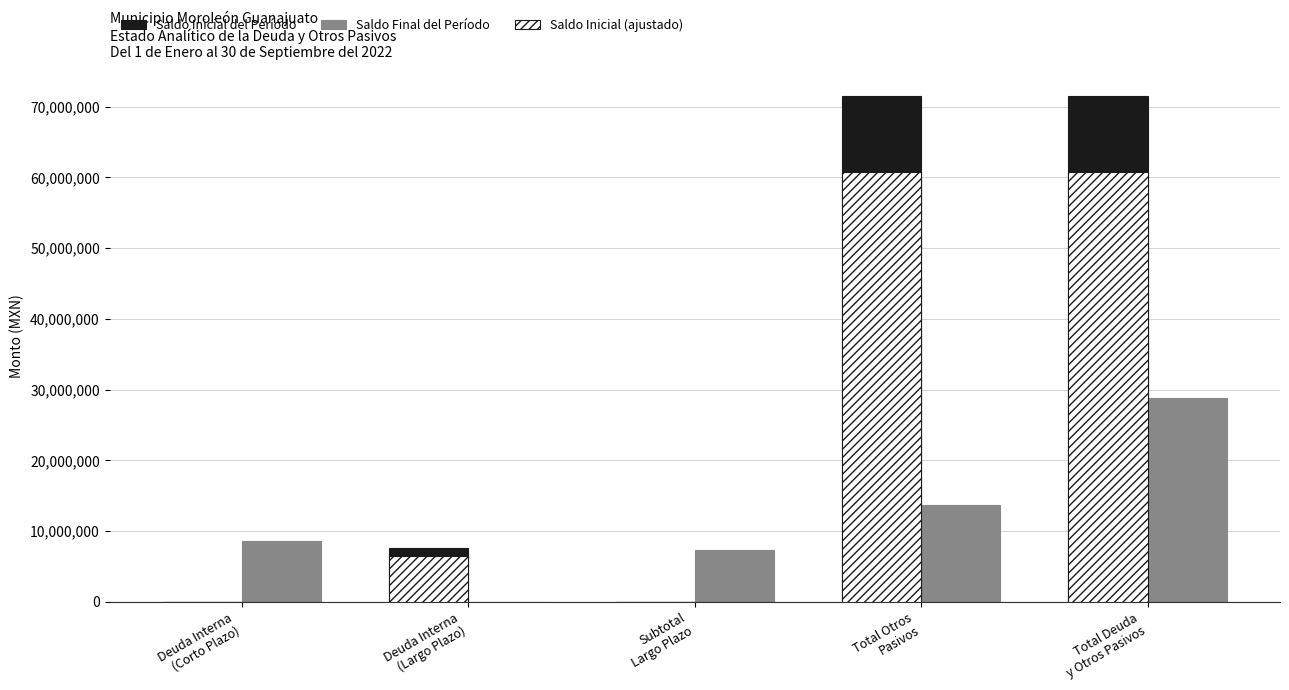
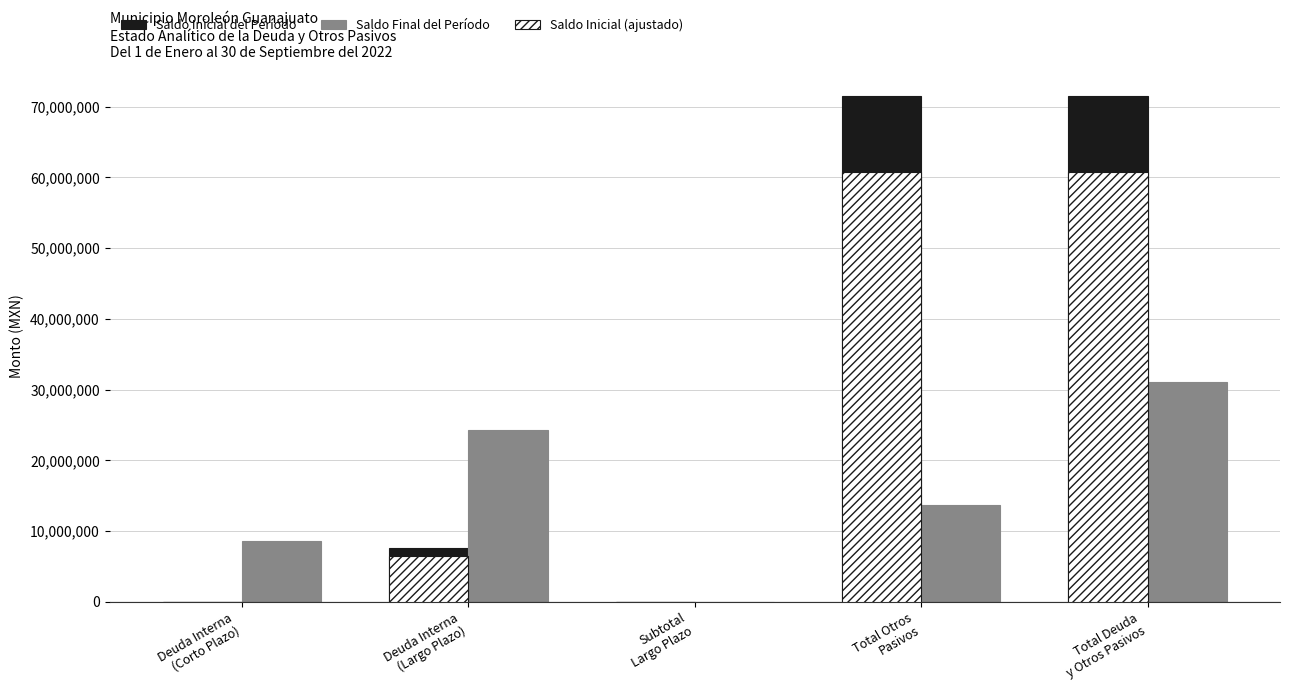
  {
    "Saldo Inicial del Período": {
      "Deuda Interna (Corto Plazo)": "0",
      "Deuda Interna (Largo Plazo)": "8,000,000",
      "Subtotal Largo Plazo": "0",
      "Total Otros Pasivos": "71,000,000",
      "Total Deuda y Otros Pasivos": "71,000,000"
    },
    "Saldo Final del Período": {
      "Deuda Interna (Corto Plazo)": "9,000,000",
-     "Deuda Interna (Largo Plazo)": "0",
-     "Subtotal Largo Plazo": "7,000,000",
+     "Deuda Interna (Largo Plazo)": "24,000,000",
+     "Subtotal Largo Plazo": "0",
      "Total Otros Pasivos": "14,000,000",
-     "Total Deuda y Otros Pasivos": "29,000,000"
+     "Total Deuda y Otros Pasivos": "31,000,000"
    },
    "Saldo Inicial (ajustado)": {
      "Deuda Interna (Corto Plazo)": "0",
      "Subtotal Largo Plazo": "0"
    }
  }
